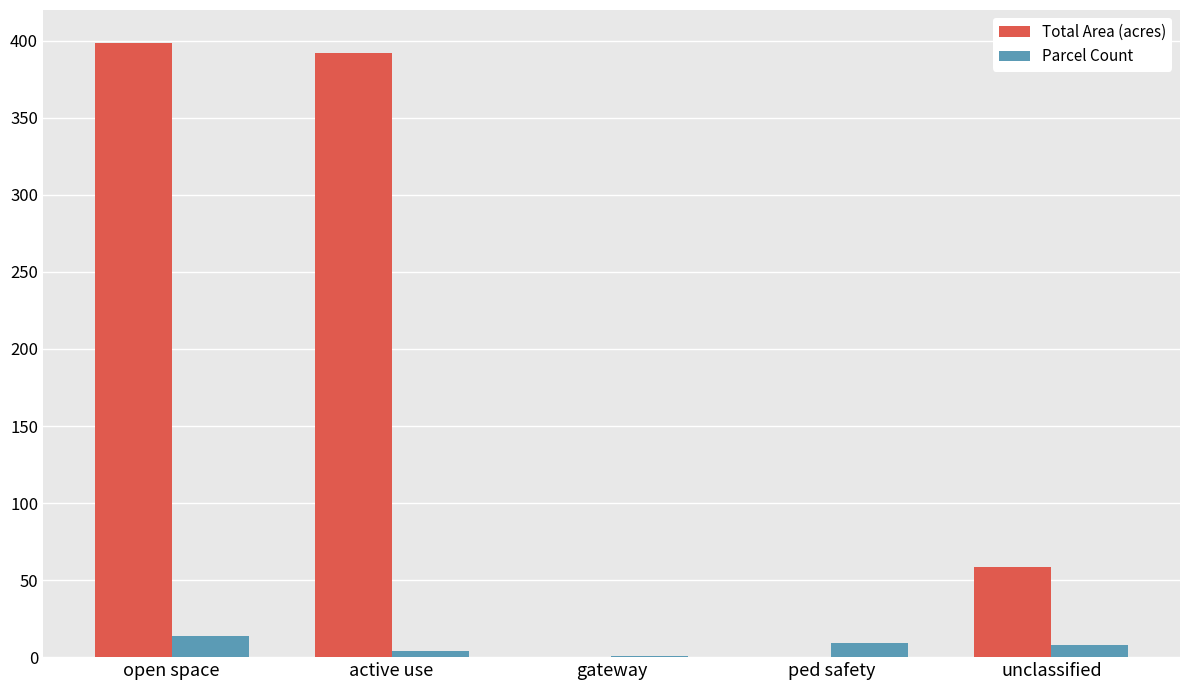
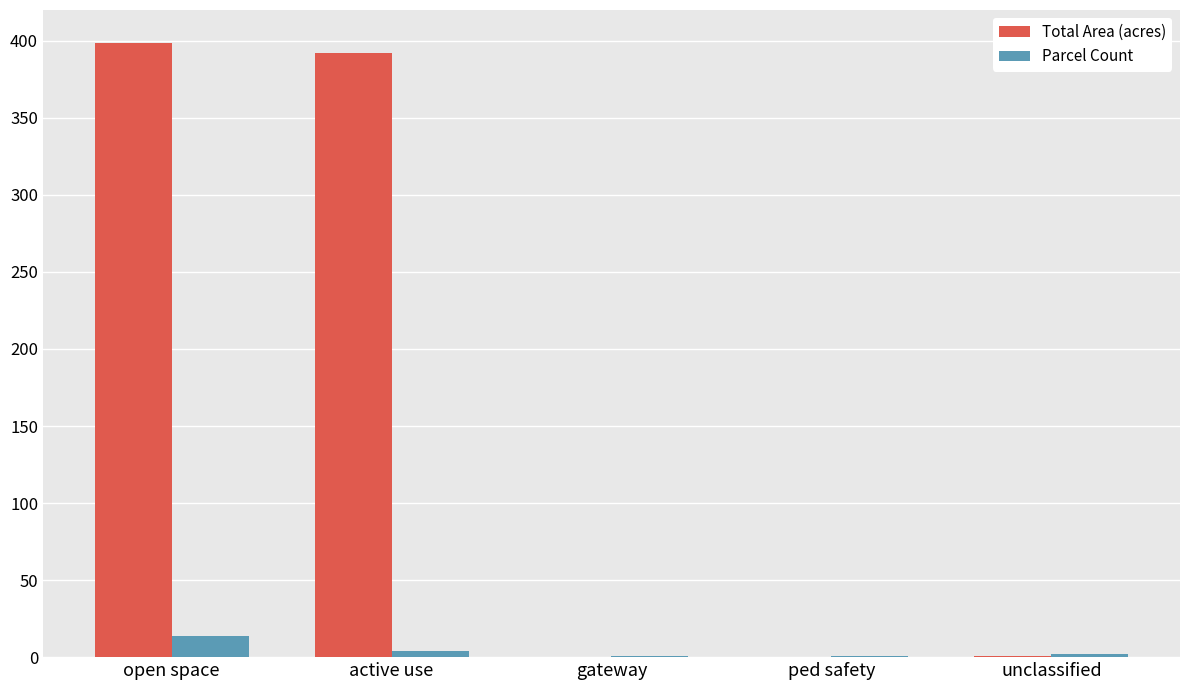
  {
    "Total Area (acres)": {
      "open space": 398,
      "active use": 392,
-     "unclassified": 59
+     "unclassified": 1
    },
    "Parcel Count": {
      "open space": 14,
      "active use": 4,
-     "ped safety": 9,
-     "unclassified": 8
+     "ped safety": 1,
+     "unclassified": 2
    }
  }
